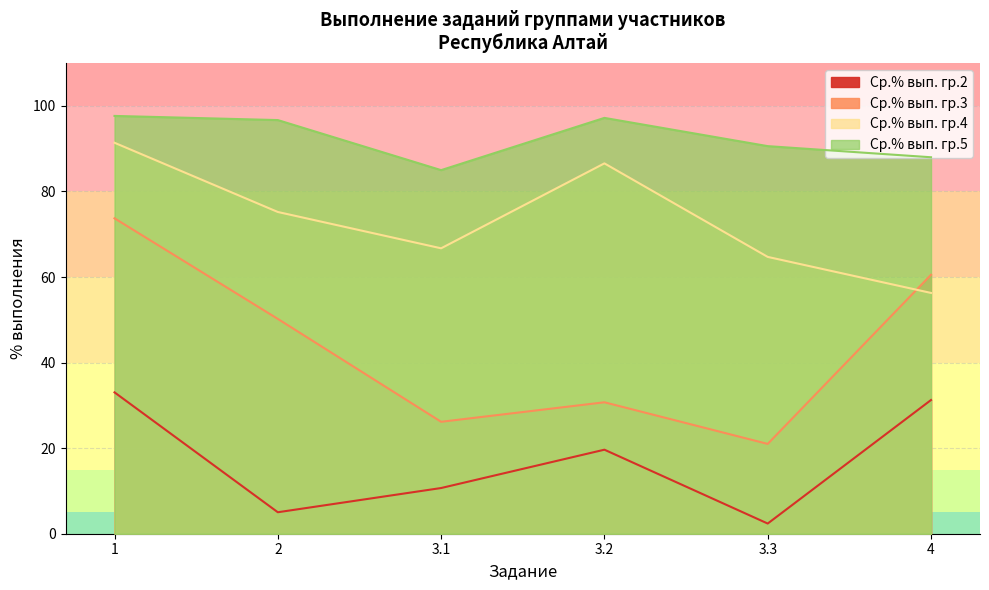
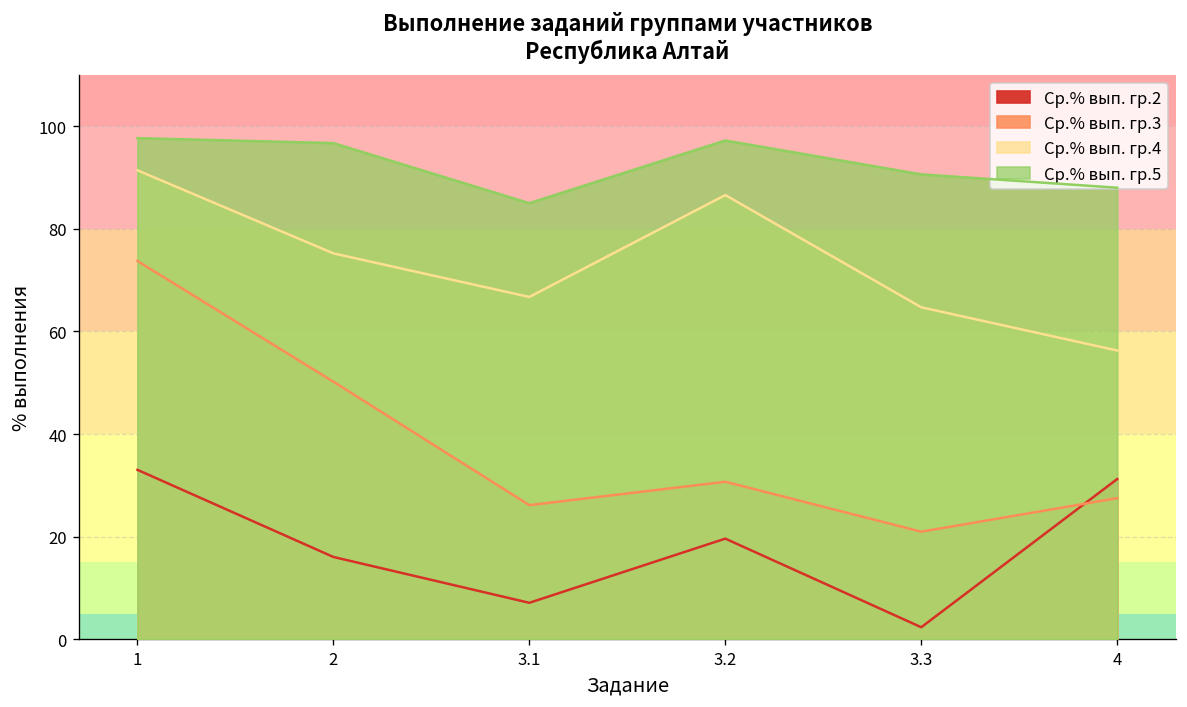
  {
    "Ср.% вып. гр.2": {
      "1": 33,
-     "2": 5,
-     "3.1": 11,
+     "2": 16,
+     "3.1": 7,
      "3.2": 20,
      "3.3": 2,
      "4": 31
    },
    "Ср.% вып. гр.3": {
      "1": 74,
      "2": 50,
      "3.1": 26,
      "3.2": 31,
      "3.3": 21,
-     "4": 61
+     "4": 28
    },
    "Ср.% вып. гр.4": {
      "1": 91,
      "2": 75,
      "3.1": 67,
      "3.2": 87,
      "3.3": 65,
      "4": 56
    },
    "Ср.% вып. гр.5": {
      "1": 98,
      "2": 97,
      "3.1": 85,
      "3.2": 97,
      "3.3": 91
    }
  }
